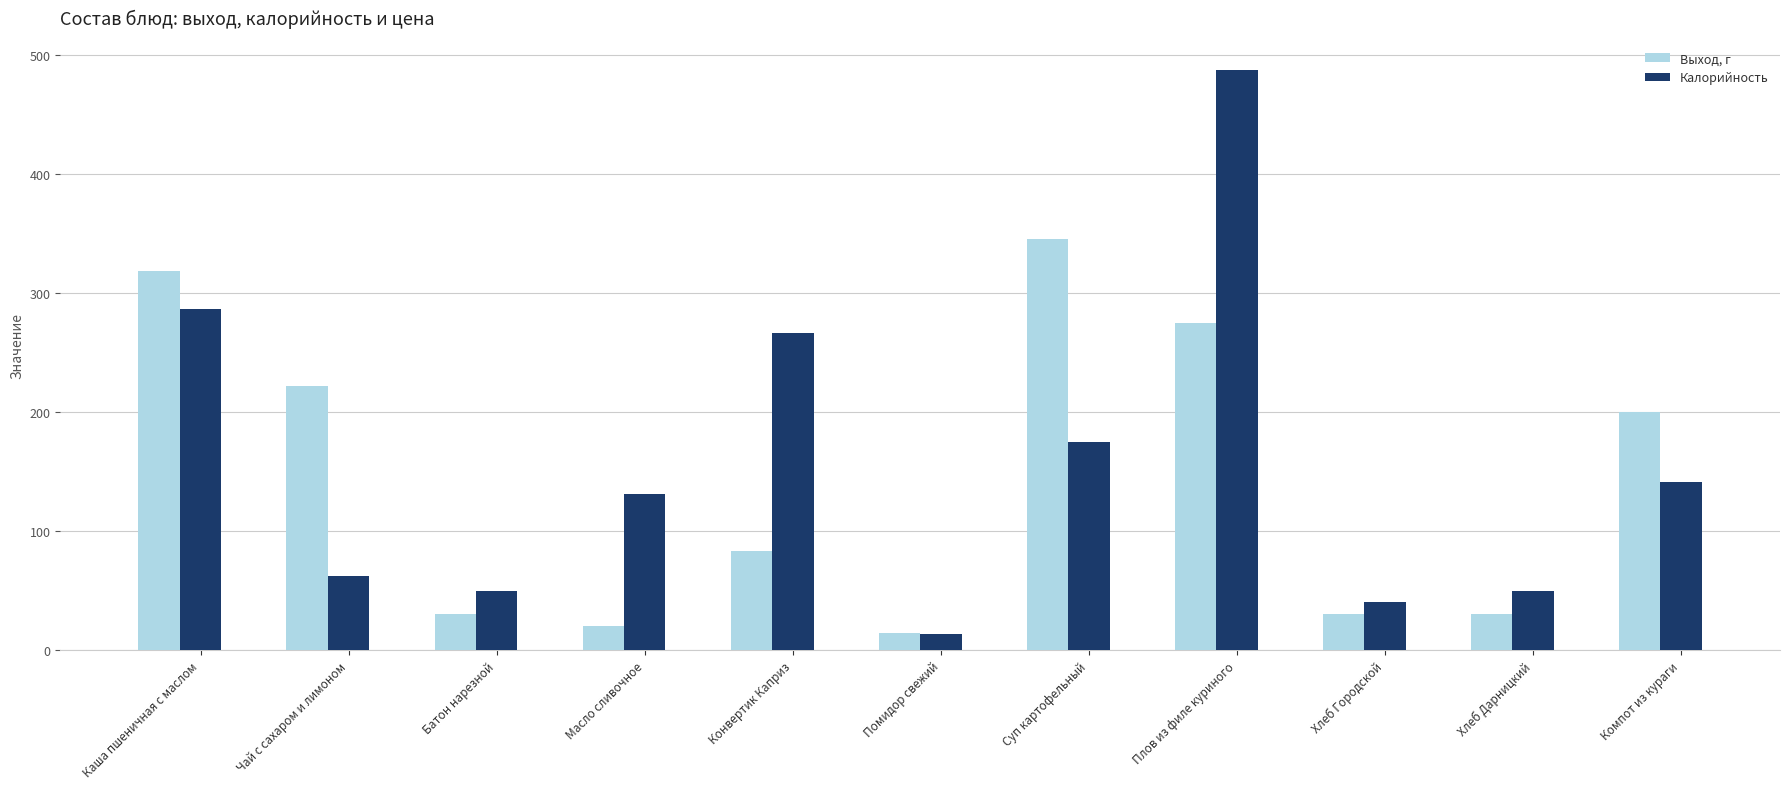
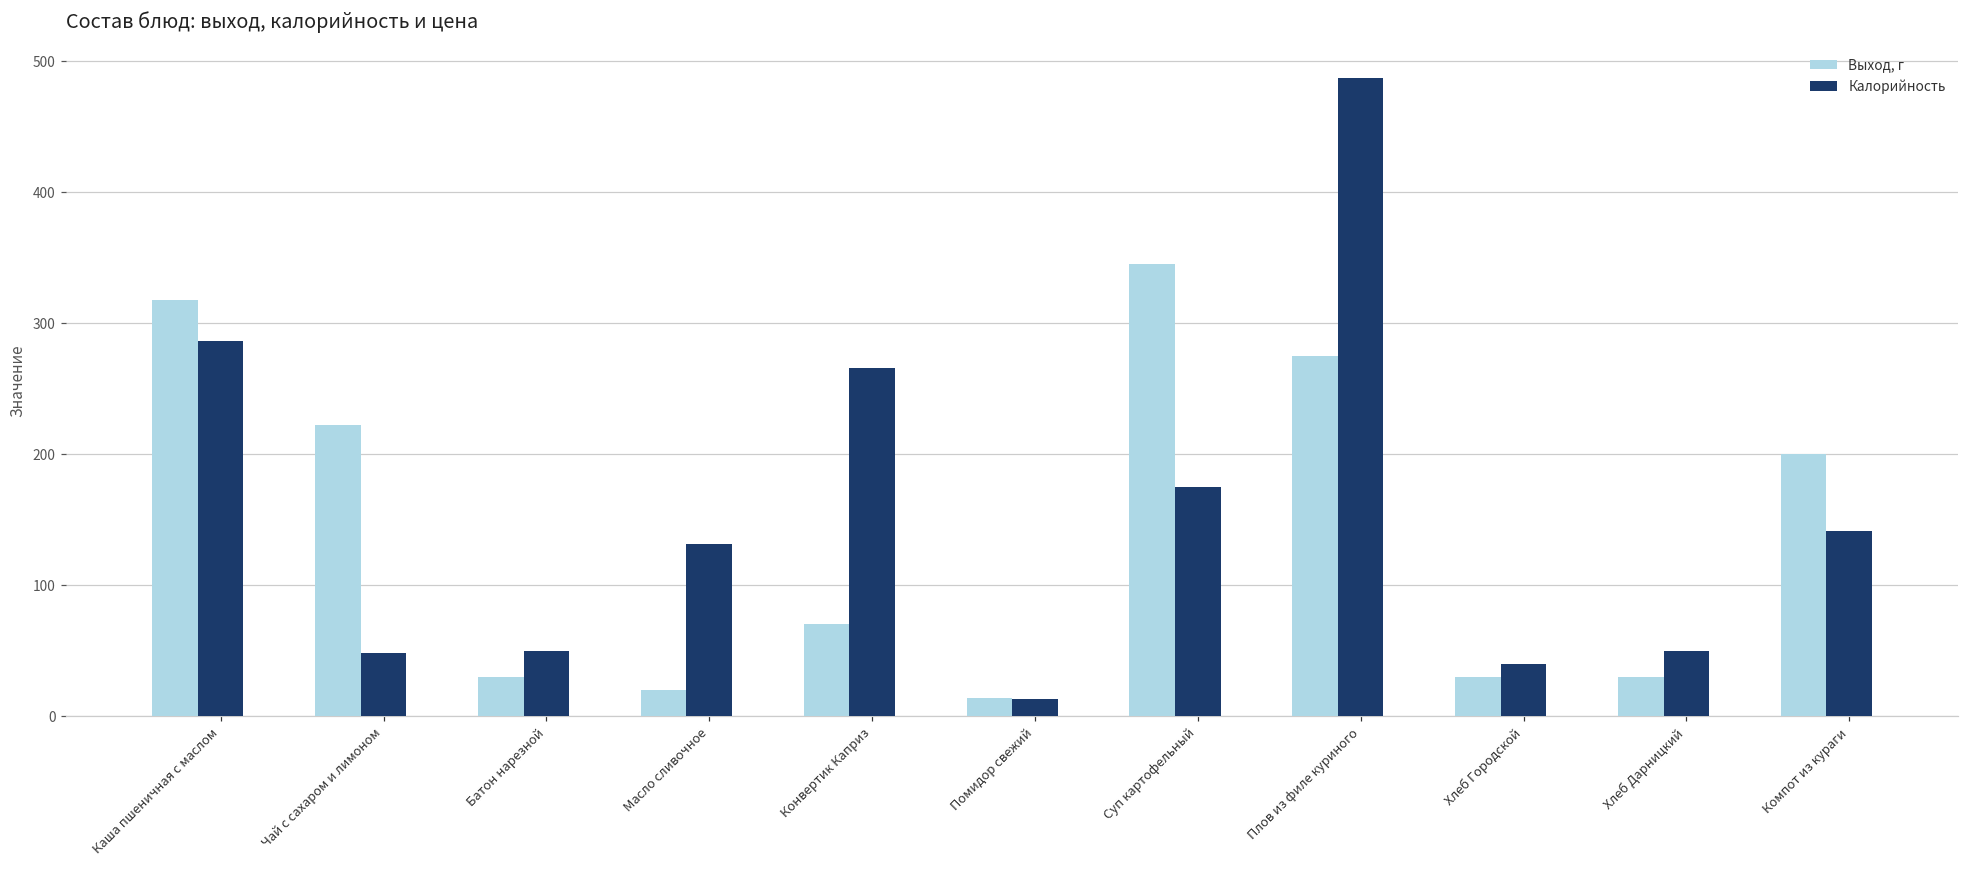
  {
    "Выход, г": {
      "Каша пшеничная с маслом": 318,
      "Чай с сахаром и лимоном": 222,
      "Батон нарезной": 30,
      "Масло сливочное": 20,
-     "Конвертик Каприз": 83,
+     "Конвертик Каприз": 70,
      "Помидор свежий": 14,
      "Суп картофельный": 345,
      "Плов из филе куриного": 275,
      "Хлеб Городской": 30,
      "Хлеб Дарницкий": 30,
      "Компот из кураги": 200
    },
    "Калорийность": {
      "Каша пшеничная с маслом": 286,
-     "Чай с сахаром и лимоном": 62,
+     "Чай с сахаром и лимоном": 48,
      "Батон нарезной": 50,
      "Масло сливочное": 131,
      "Конвертик Каприз": 266,
      "Помидор свежий": 13,
      "Суп картофельный": 175,
      "Плов из филе куриного": 487,
      "Хлеб Городской": 40,
      "Хлеб Дарницкий": 50,
      "Компот из кураги": 141
    }
  }
